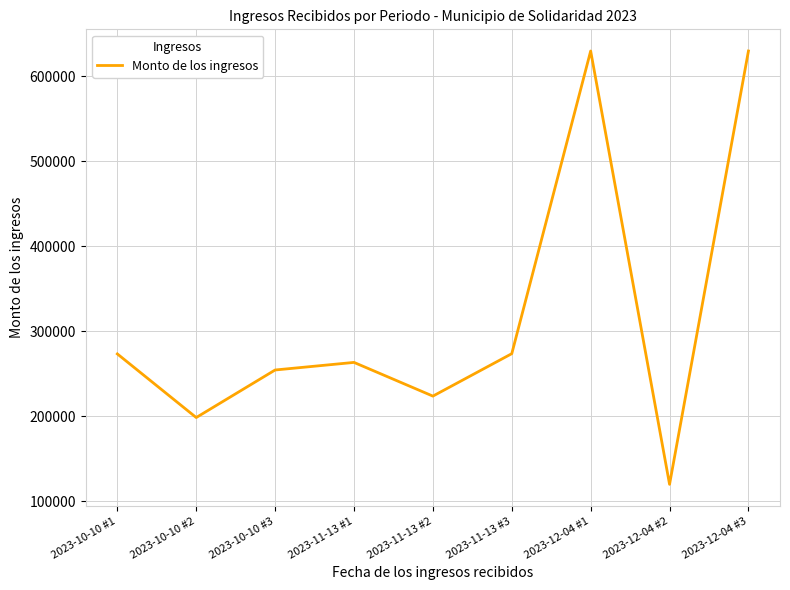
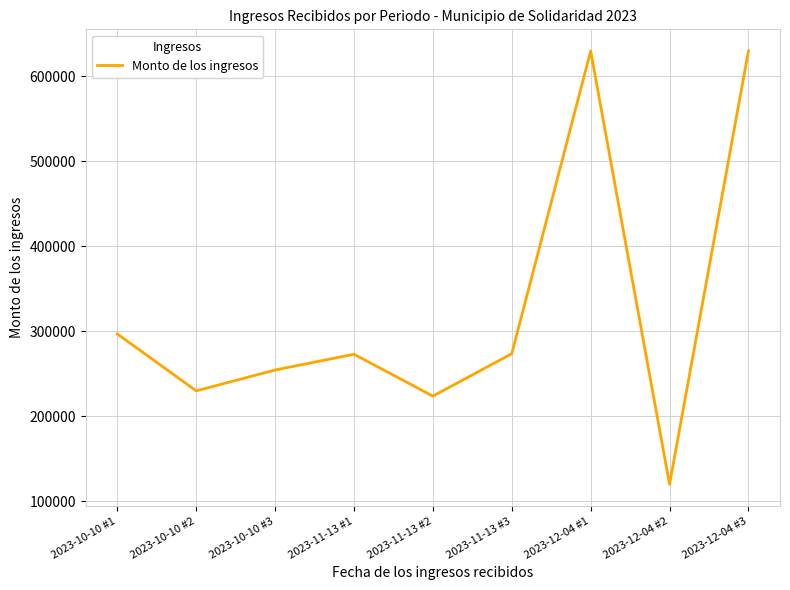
  {
-   "2023-10-10 #1": 270000,
-   "2023-10-10 #2": 200000,
+   "2023-10-10 #1": 300000,
+   "2023-10-10 #2": 230000,
    "2023-10-10 #3": 250000,
-   "2023-11-13 #1": 260000,
+   "2023-11-13 #1": 270000,
    "2023-11-13 #2": 220000,
    "2023-11-13 #3": 270000,
    "2023-12-04 #1": 630000,
    "2023-12-04 #2": 120000,
    "2023-12-04 #3": 630000
  }
